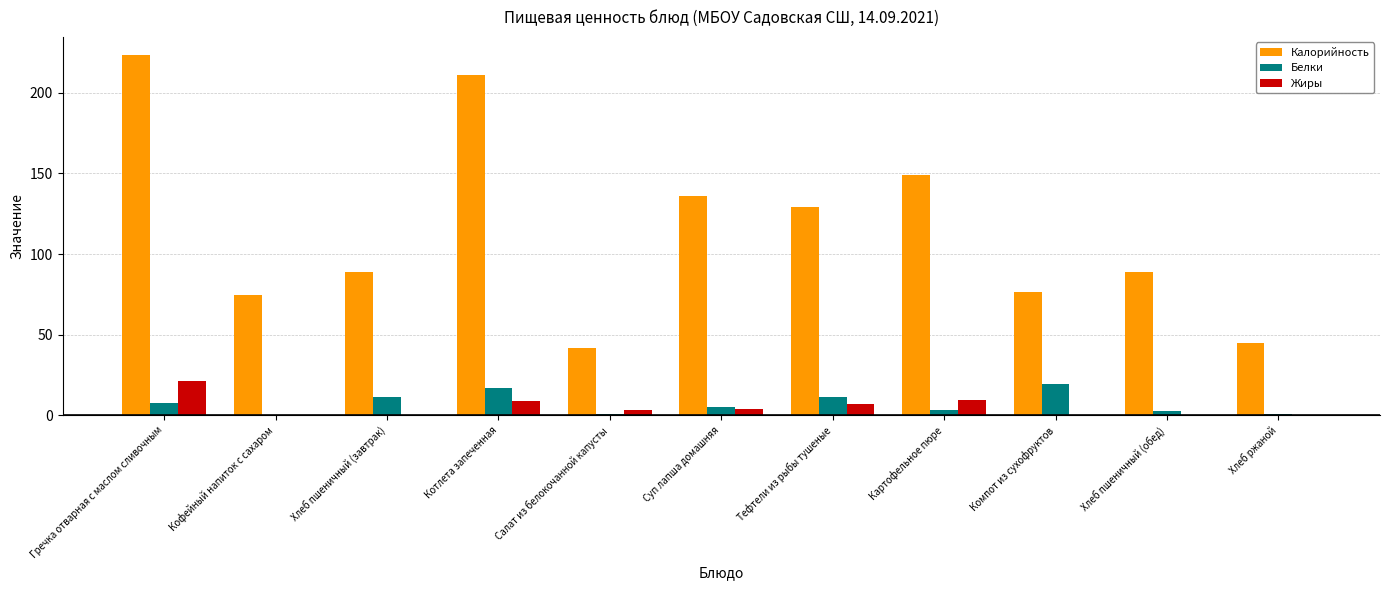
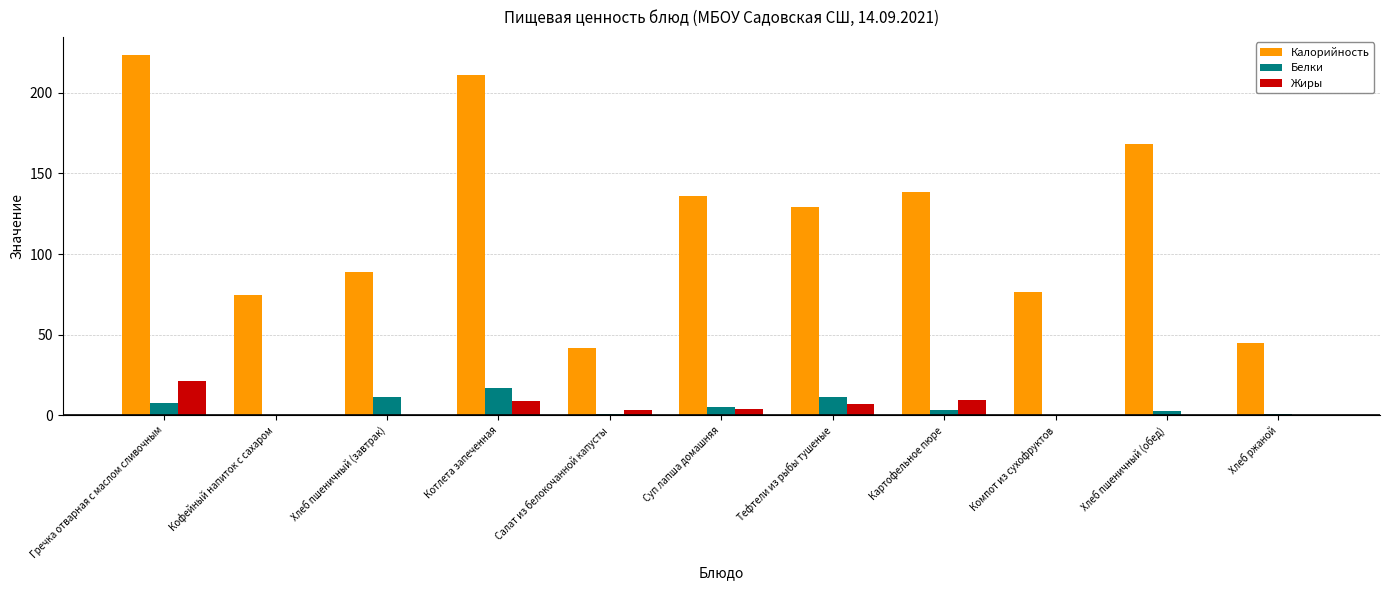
  {
    "Калорийность": {
      "Гречка отварная с маслом сливочным": 223,
      "Кофейный напиток с сахаром": 75,
      "Хлеб пшеничный (завтрак)": 89,
      "Котлета запеченная": 211,
      "Салат из белокочанной капусты": 42,
      "Суп лапша домашняя": 136,
      "Тефтели из рыбы тушеные": 129,
-     "Картофельное пюре": 149,
+     "Картофельное пюре": 139,
      "Компот из сухофруктов": 77,
-     "Хлеб пшеничный (обед)": 89,
+     "Хлеб пшеничный (обед)": 169,
      "Хлеб ржаной": 45
    },
    "Белки": {
      "Гречка отварная с маслом сливочным": 8,
      "Кофейный напиток с сахаром": 0,
      "Хлеб пшеничный (завтрак)": 11,
      "Котлета запеченная": 17,
      "Суп лапша домашняя": 5,
      "Тефтели из рыбы тушеные": 11,
      "Картофельное пюре": 3,
-     "Компот из сухофруктов": 20,
+     "Компот из сухофруктов": 0,
      "Хлеб пшеничный (обед)": 3
    },
    "Жиры": {
      "Гречка отварная с маслом сливочным": 21,
      "Кофейный напиток с сахаром": 0,
      "Котлета запеченная": 9,
      "Салат из белокочанной капусты": 3,
      "Суп лапша домашняя": 4,
      "Тефтели из рыбы тушеные": 7,
      "Картофельное пюре": 9,
      "Компот из сухофруктов": 0,
      "Хлеб пшеничный (обед)": 0,
      "Хлеб ржаной": 0
    }
  }
